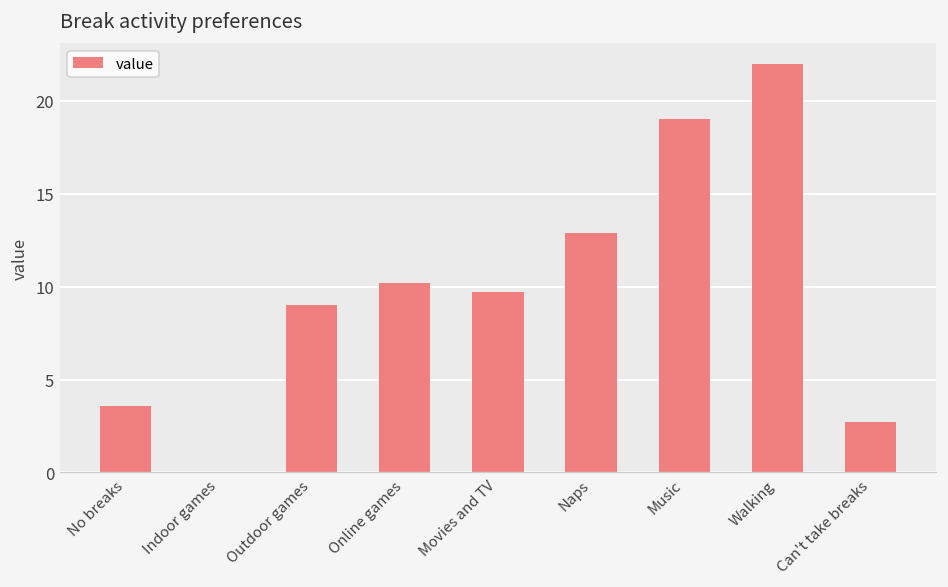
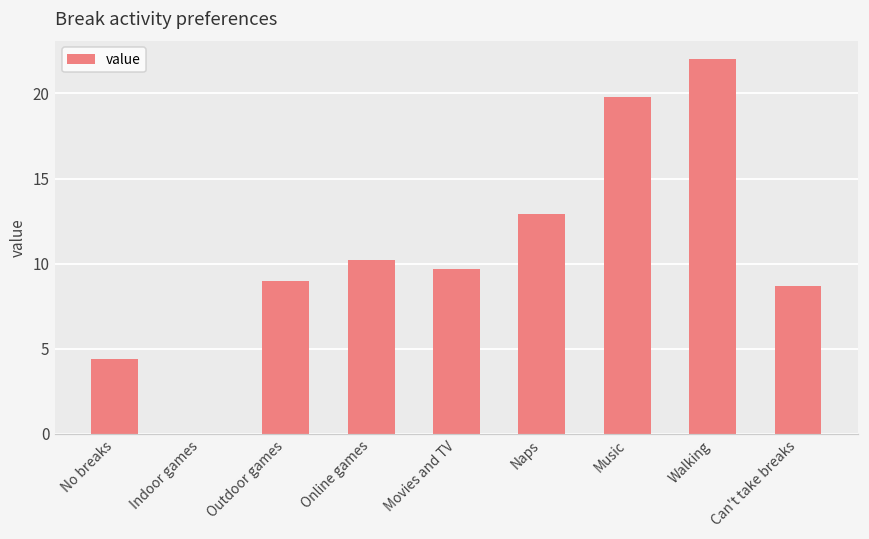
  {
-   "No breaks": 3.6,
+   "No breaks": 4.4,
    "Indoor games": 0.0,
    "Outdoor games": 9.0,
    "Online games": 10.2,
    "Movies and TV": 9.7,
    "Naps": 12.9,
-   "Music": 19.0,
+   "Music": 19.8,
    "Walking": 22.0,
-   "Can't take breaks": 2.7
+   "Can't take breaks": 8.7
  }
